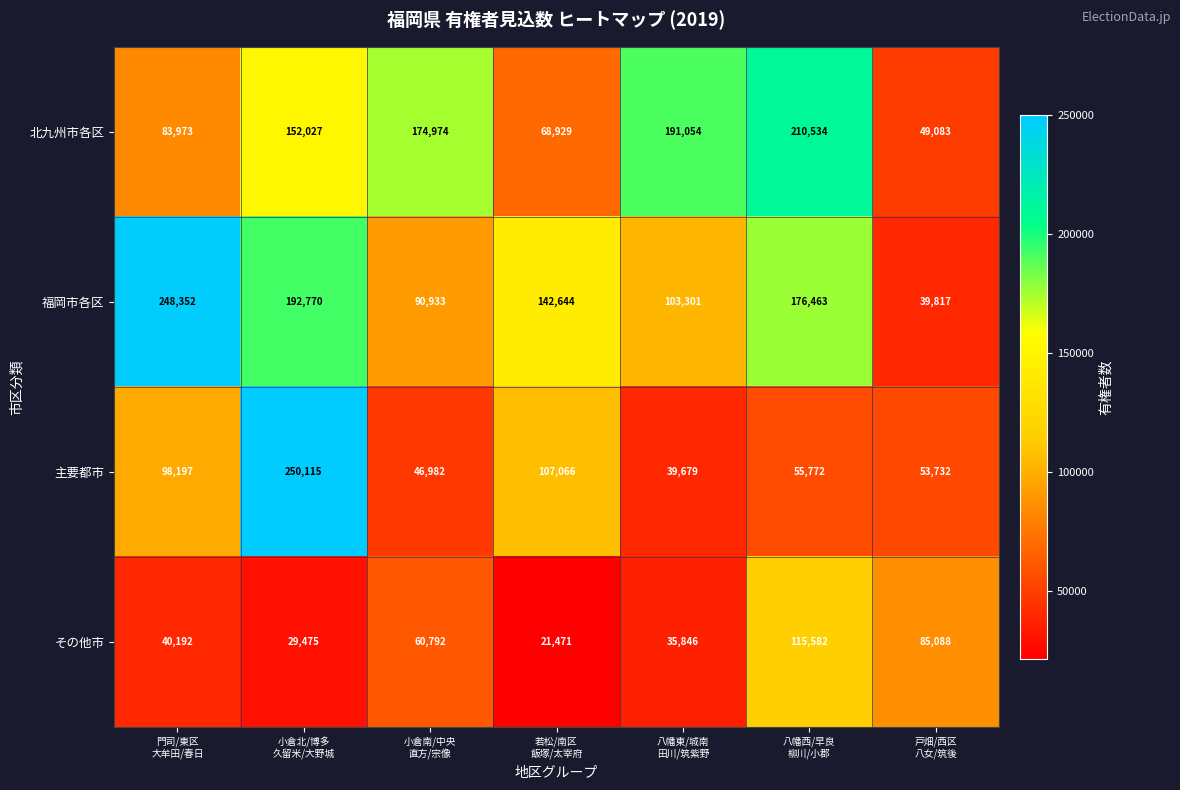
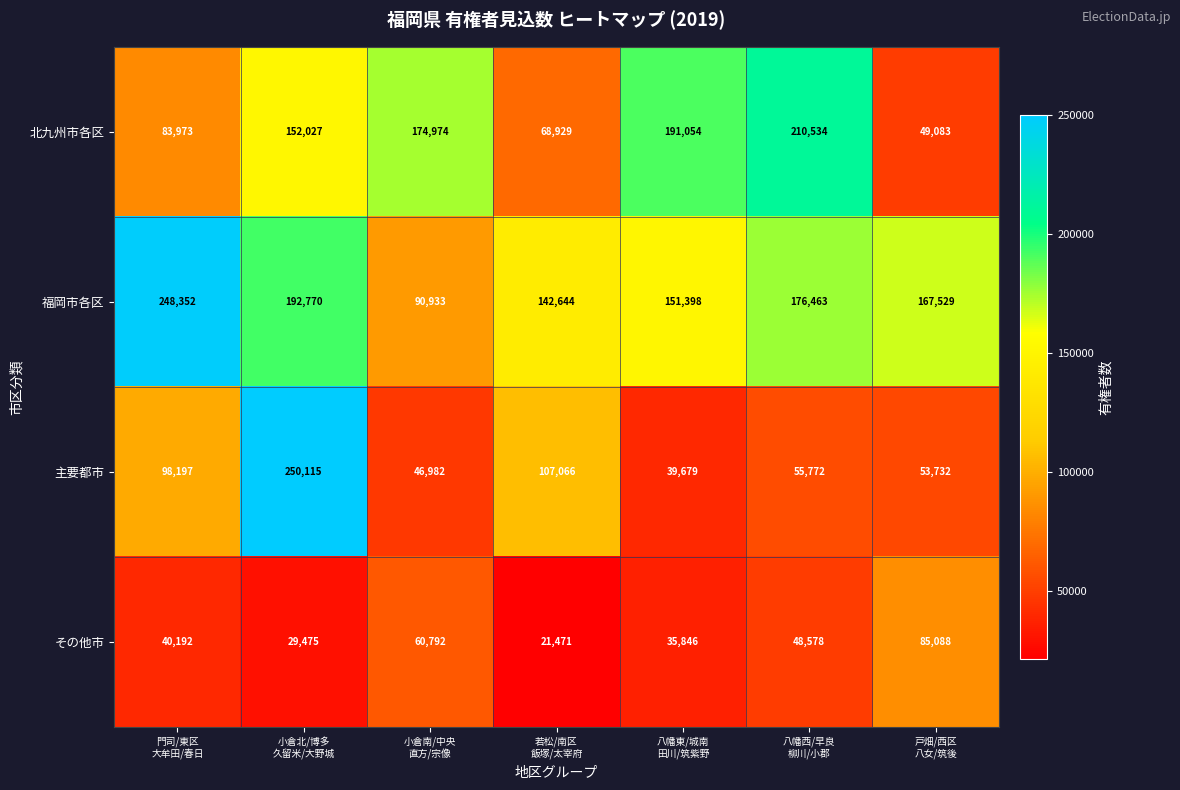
  {
    "北九州市各区": {
      "門司/東区 大牟田/春日": "83,973",
      "小倉北/博多 久留米/大野城": "152,027",
      "小倉南/中央 直方/宗像": "174,974",
      "若松/南区 飯塚/太宰府": "68,929",
      "八幡東/城南 田川/筑紫野": "191,054",
      "八幡西/早良 柳川/小郡": "210,534",
      "戸畑/西区 八女/筑後": "49,083"
    },
    "福岡市各区": {
      "門司/東区 大牟田/春日": "248,352",
      "小倉北/博多 久留米/大野城": "192,770",
      "小倉南/中央 直方/宗像": "90,933",
      "若松/南区 飯塚/太宰府": "142,644",
-     "八幡東/城南 田川/筑紫野": "103,301",
+     "八幡東/城南 田川/筑紫野": "151,398",
      "八幡西/早良 柳川/小郡": "176,463",
-     "戸畑/西区 八女/筑後": "39,817"
+     "戸畑/西区 八女/筑後": "167,529"
    },
    "主要都市": {
      "門司/東区 大牟田/春日": "98,197",
      "小倉北/博多 久留米/大野城": "250,115",
      "小倉南/中央 直方/宗像": "46,982",
      "若松/南区 飯塚/太宰府": "107,066",
      "八幡東/城南 田川/筑紫野": "39,679",
      "八幡西/早良 柳川/小郡": "55,772",
      "戸畑/西区 八女/筑後": "53,732"
    },
    "その他市": {
      "門司/東区 大牟田/春日": "40,192",
      "小倉北/博多 久留米/大野城": "29,475",
      "小倉南/中央 直方/宗像": "60,792",
      "若松/南区 飯塚/太宰府": "21,471",
      "八幡東/城南 田川/筑紫野": "35,846",
-     "八幡西/早良 柳川/小郡": "115,582",
+     "八幡西/早良 柳川/小郡": "48,578",
      "戸畑/西区 八女/筑後": "85,088"
    }
  }
